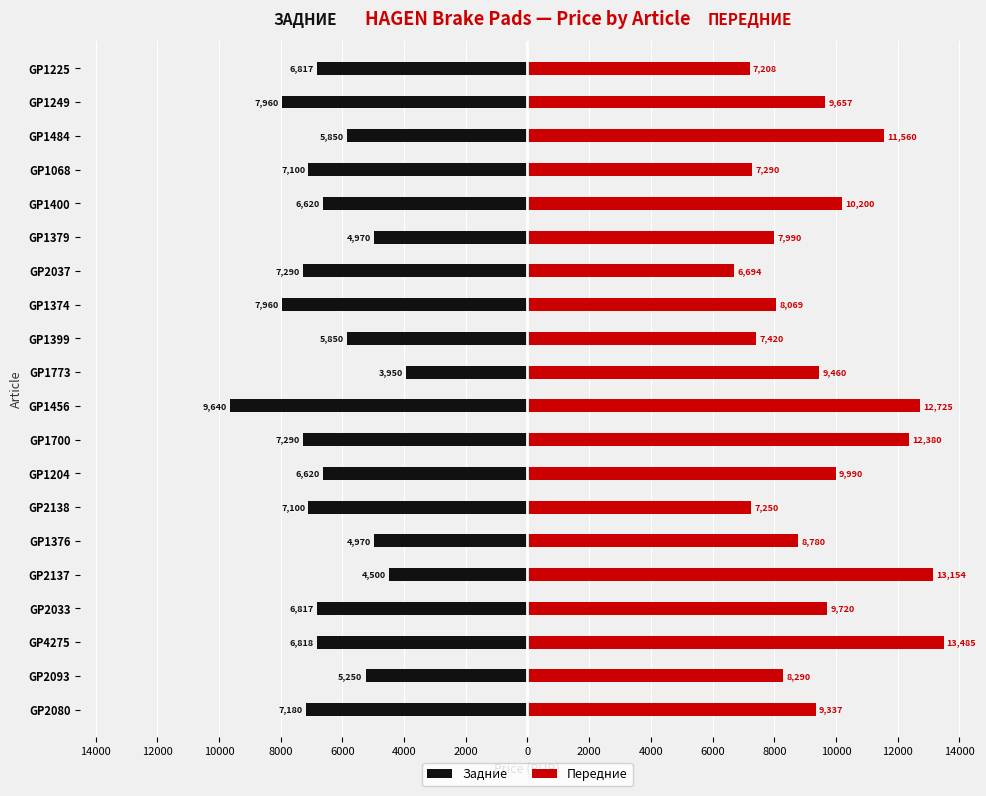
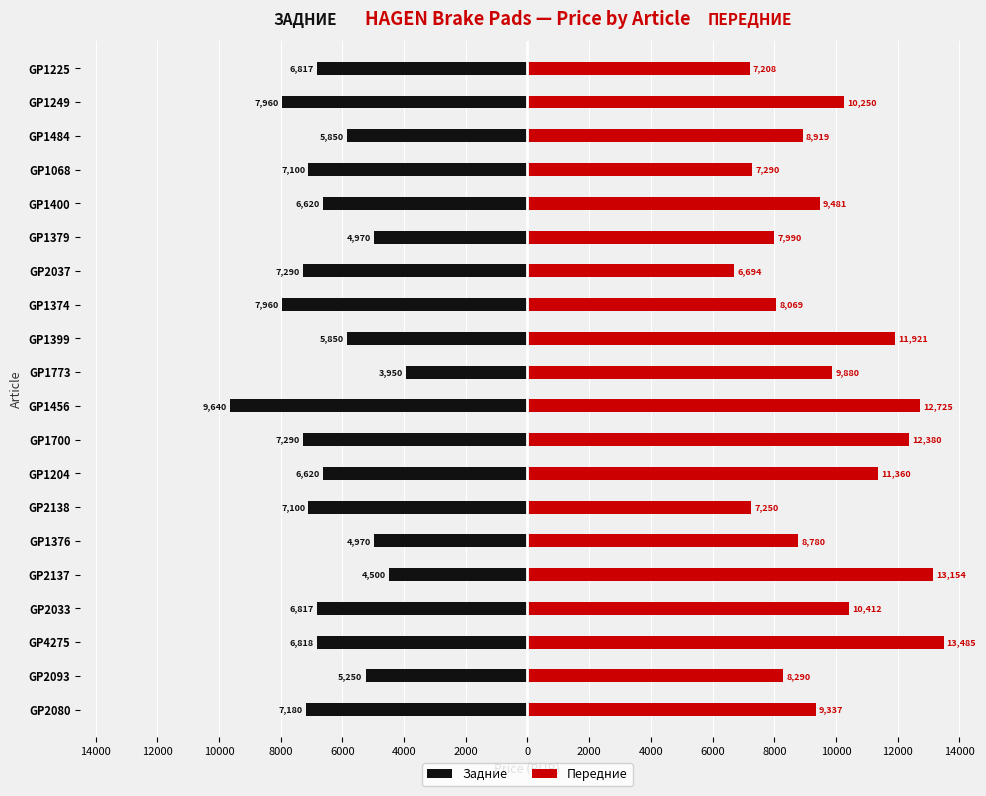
  {
    "Передние": {
      "GP1225": "7,208",
-     "GP1249": "9,657",
-     "GP1484": "11,560",
+     "GP1249": "10,250",
+     "GP1484": "8,919",
      "GP1068": "7,290",
-     "GP1400": "10,200",
+     "GP1400": "9,481",
      "GP1379": "7,990",
      "GP2037": "6,694",
      "GP1374": "8,069",
-     "GP1399": "7,420",
-     "GP1773": "9,460",
+     "GP1399": "11,921",
+     "GP1773": "9,880",
      "GP1456": "12,725",
      "GP1700": "12,380",
-     "GP1204": "9,990",
+     "GP1204": "11,360",
      "GP2138": "7,250",
      "GP1376": "8,780",
      "GP2137": "13,154",
-     "GP2033": "9,720",
+     "GP2033": "10,412",
      "GP4275": "13,485",
      "GP2093": "8,290",
      "GP2080": "9,337"
    }
  }
